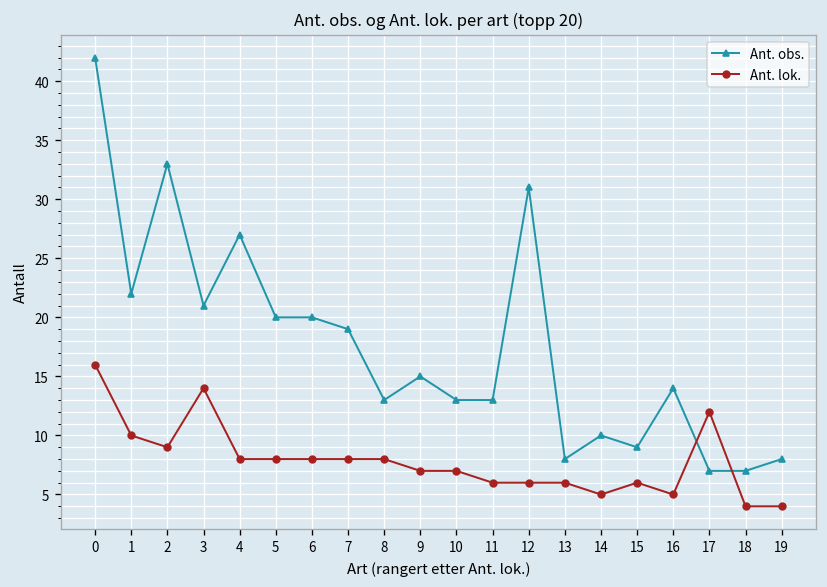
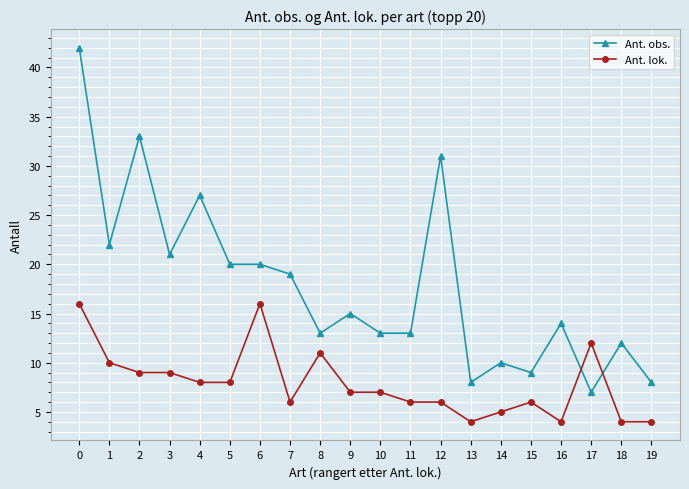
  {
    "Ant. obs.": {
      "0": 42,
      "1": 22,
      "2": 33,
      "3": 21,
      "4": 27,
      "5": 20,
      "6": 20,
      "7": 19,
      "8": 13,
      "9": 15,
      "10": 13,
      "11": 13,
      "12": 31,
      "13": 8,
      "14": 10,
      "15": 9,
      "16": 14,
      "17": 7,
-     "18": 7,
+     "18": 12,
      "19": 8
    },
    "Ant. lok.": {
      "0": 16,
      "1": 10,
      "2": 9,
-     "3": 14,
+     "3": 9,
      "4": 8,
      "5": 8,
-     "6": 8,
-     "7": 8,
-     "8": 8,
+     "6": 16,
+     "7": 6,
+     "8": 11,
      "9": 7,
      "10": 7,
      "11": 6,
      "12": 6,
-     "13": 6,
+     "13": 4,
      "14": 5,
      "15": 6,
-     "16": 5,
+     "16": 4,
      "17": 12,
      "18": 4,
      "19": 4
    }
  }
